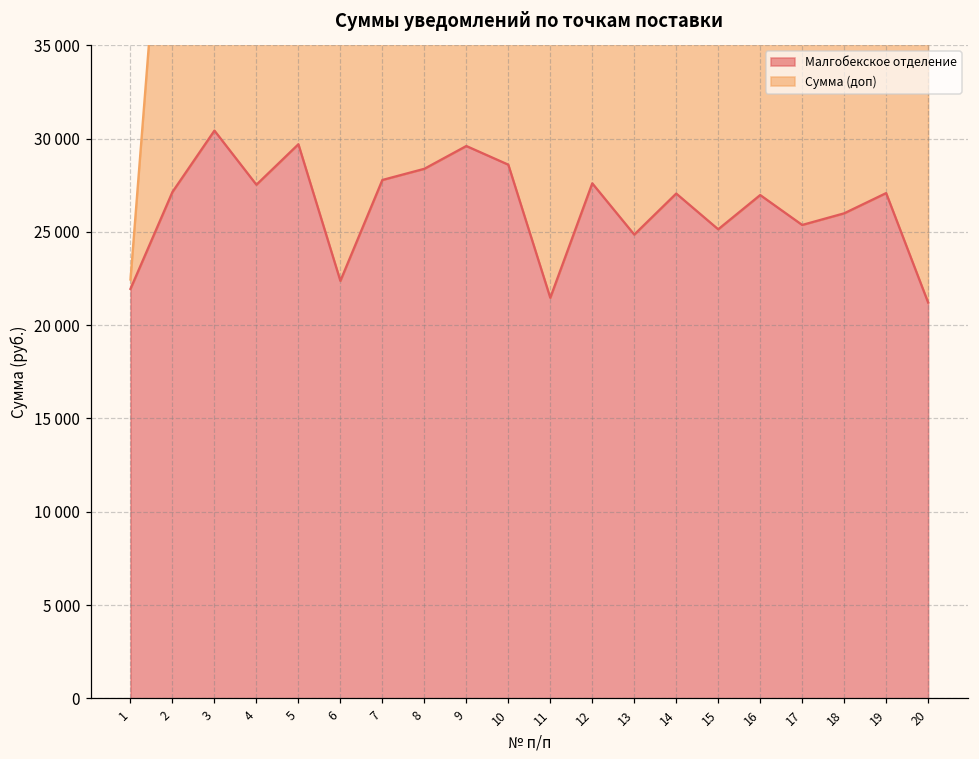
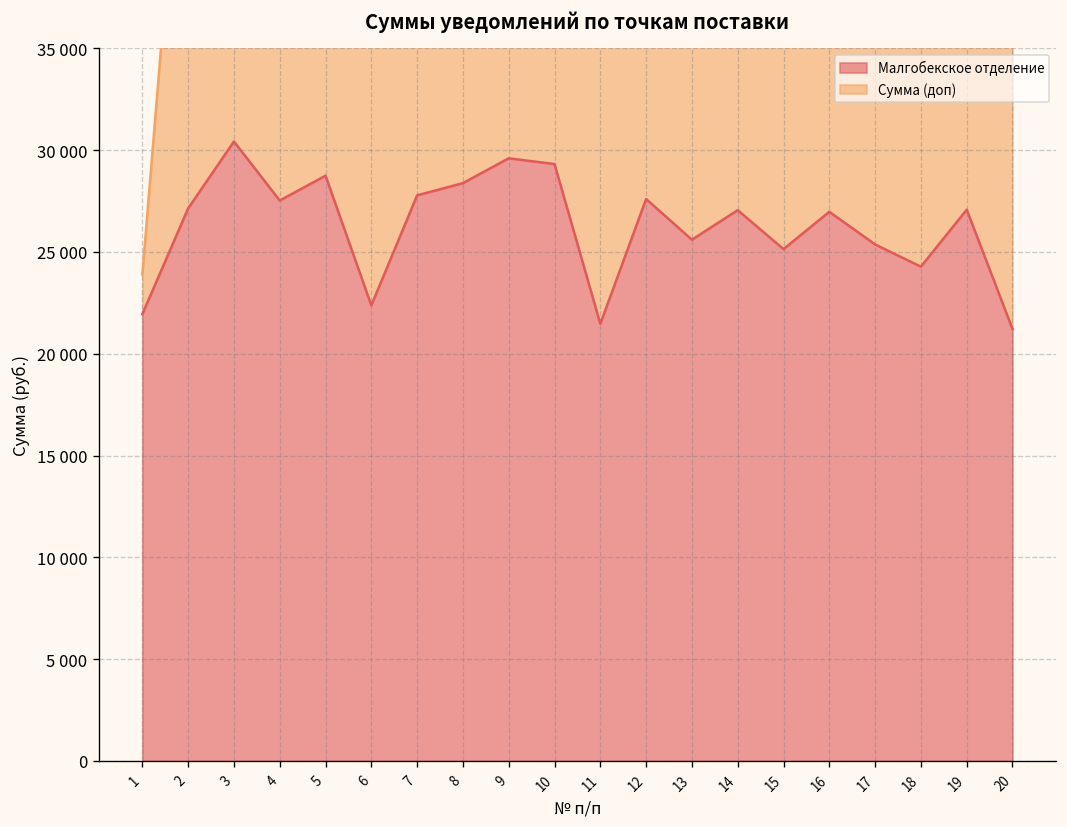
  {
    "Малгобекское отделение": {
      "1": 21900,
      "2": 27100,
      "3": 30400,
      "4": 27500,
-     "5": 29700,
+     "5": 28700,
      "6": 22400,
      "7": 27800,
      "8": 28400,
      "9": 29600,
-     "10": 28600,
+     "10": 29300,
      "11": 21500,
      "12": 27600,
-     "13": 24900,
+     "13": 25600,
      "14": 27100,
      "15": 25100,
      "16": 27000,
      "17": 25400,
-     "18": 26000,
+     "18": 24300,
      "19": 27100,
      "20": 21200
    },
    "Сумма (доп)": {
-     "1": 500
+     "1": 1900
    }
  }
